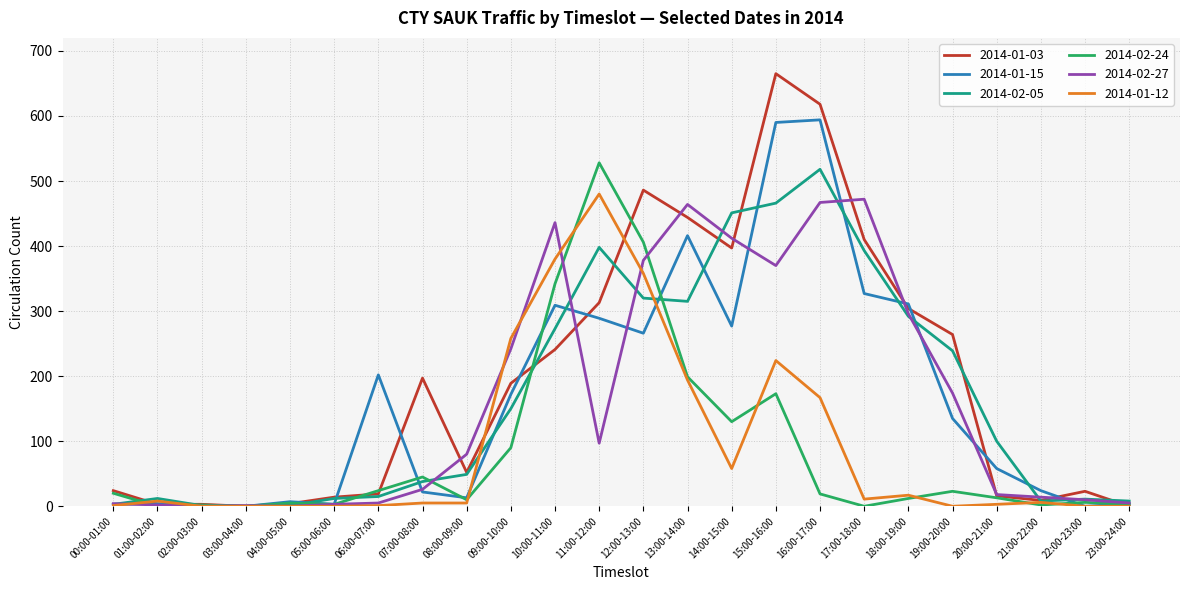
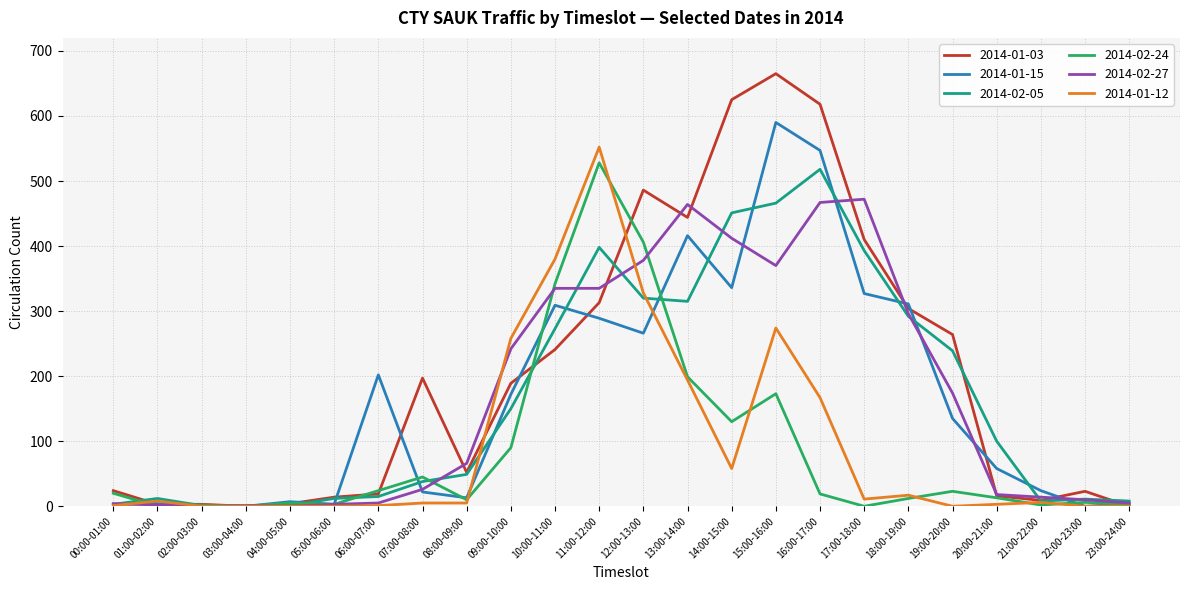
  {
    "2014-01-03": {
      "00:00-01:00": 20,
      "06:00-07:00": 20,
      "07:00-08:00": 200,
      "09:00-10:00": 190,
      "10:00-11:00": 240,
      "11:00-12:00": 310,
      "12:00-13:00": 490,
      "13:00-14:00": 440,
-     "14:00-15:00": 400,
+     "14:00-15:00": 630,
      "15:00-16:00": 670,
      "16:00-17:00": 620,
      "17:00-18:00": 410,
      "18:00-19:00": 300,
      "19:00-20:00": 260,
      "22:00-23:00": 20
    },
    "2014-01-15": {
      "06:00-07:00": 200,
      "07:00-08:00": 20,
      "09:00-10:00": 170,
      "10:00-11:00": 310,
      "11:00-12:00": 290,
      "12:00-13:00": 270,
      "13:00-14:00": 420,
-     "14:00-15:00": 280,
+     "14:00-15:00": 340,
      "15:00-16:00": 590,
-     "16:00-17:00": 590,
+     "16:00-17:00": 550,
      "17:00-18:00": 330,
      "18:00-19:00": 310,
      "19:00-20:00": 140,
      "20:00-21:00": 60,
      "21:00-22:00": 20
    },
    "2014-02-27": {
      "06:00-07:00": 10,
      "07:00-08:00": 30,
-     "08:00-09:00": 80,
+     "08:00-09:00": 70,
      "09:00-10:00": 240,
-     "10:00-11:00": 440,
-     "11:00-12:00": 100,
+     "10:00-11:00": 340,
+     "11:00-12:00": 340,
      "12:00-13:00": 380,
      "13:00-14:00": 460,
      "14:00-15:00": 410,
      "15:00-16:00": 370,
      "16:00-17:00": 470,
      "17:00-18:00": 470,
      "18:00-19:00": 300,
      "19:00-20:00": 170,
      "21:00-22:00": 10
    },
    "2014-01-12": {
      "01:00-02:00": 10,
      "06:00-07:00": 0,
      "07:00-08:00": 10,
      "08:00-09:00": 10,
      "09:00-10:00": 260,
      "10:00-11:00": 380,
-     "11:00-12:00": 480,
-     "12:00-13:00": 360,
+     "11:00-12:00": 550,
+     "12:00-13:00": 330,
      "13:00-14:00": 190,
      "14:00-15:00": 60,
-     "15:00-16:00": 220,
+     "15:00-16:00": 270,
      "16:00-17:00": 170,
      "17:00-18:00": 10,
      "18:00-19:00": 20,
      "19:00-20:00": 0,
      "20:00-21:00": 0
    }
  }
